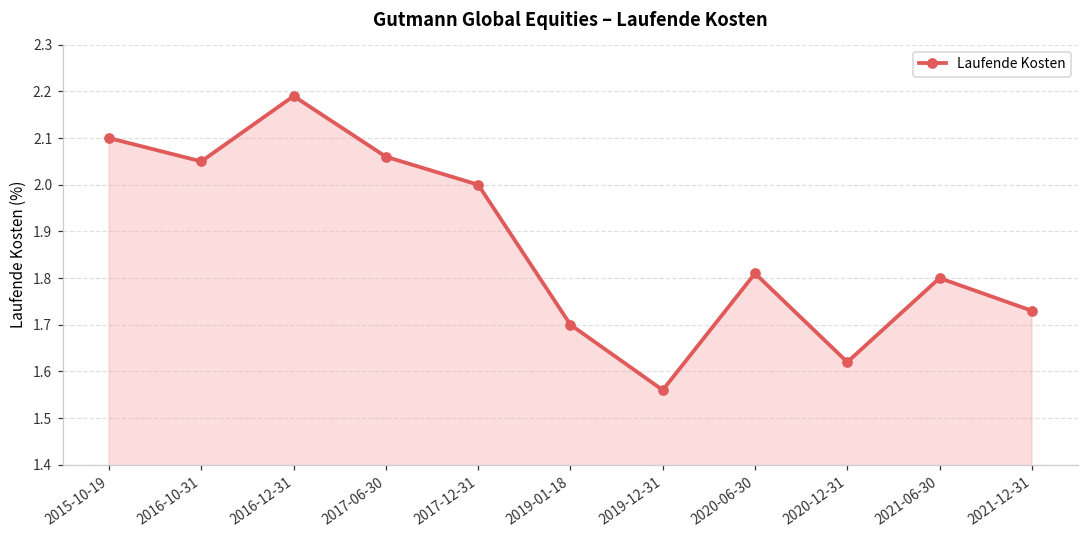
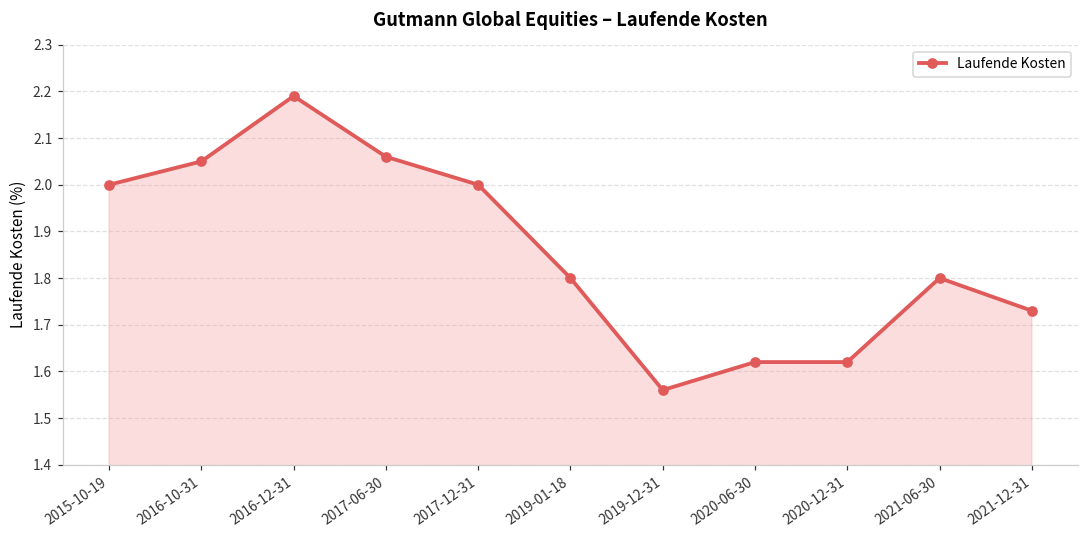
  {
-   "2015-10-19": 2.1,
+   "2015-10-19": 2.0,
    "2016-10-31": 2.05,
    "2016-12-31": 2.19,
    "2017-06-30": 2.06,
    "2017-12-31": 2.00,
-   "2019-01-18": 1.7,
+   "2019-01-18": 1.8,
    "2019-12-31": 1.56,
-   "2020-06-30": 1.81,
+   "2020-06-30": 1.62,
    "2020-12-31": 1.62,
    "2021-06-30": 1.80,
    "2021-12-31": 1.73
  }
